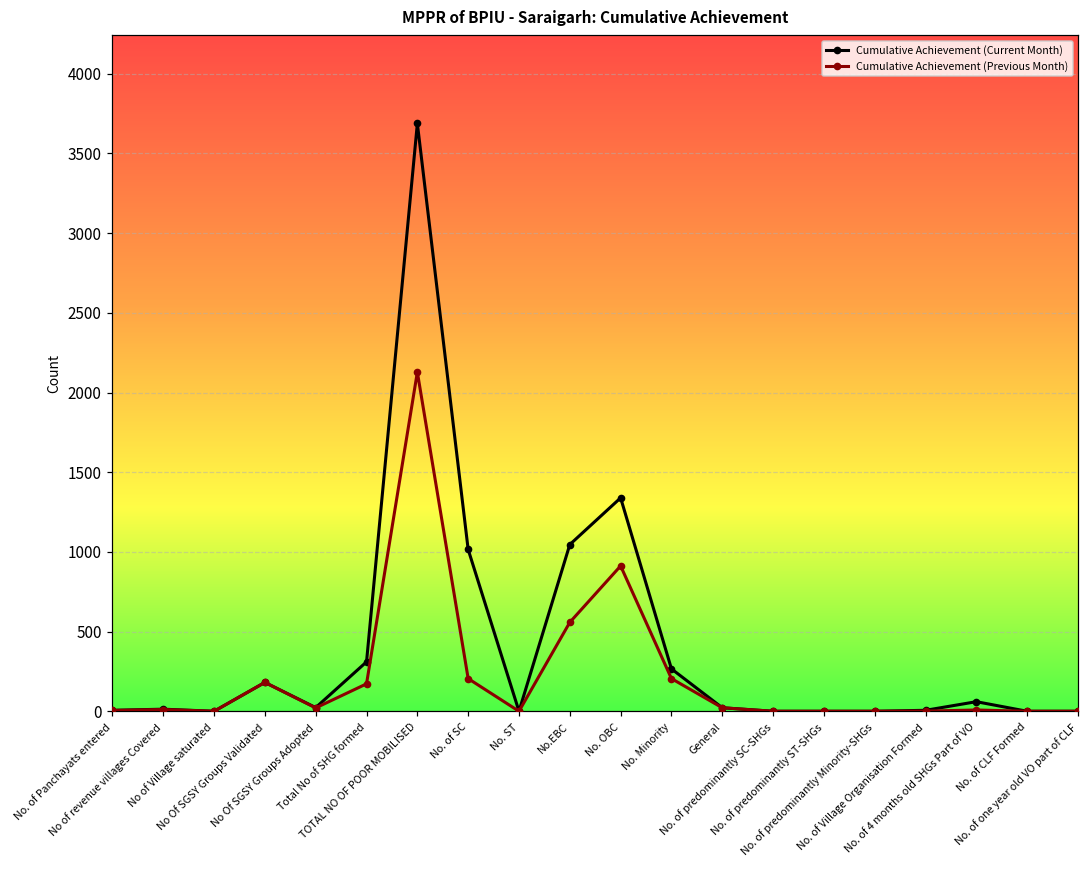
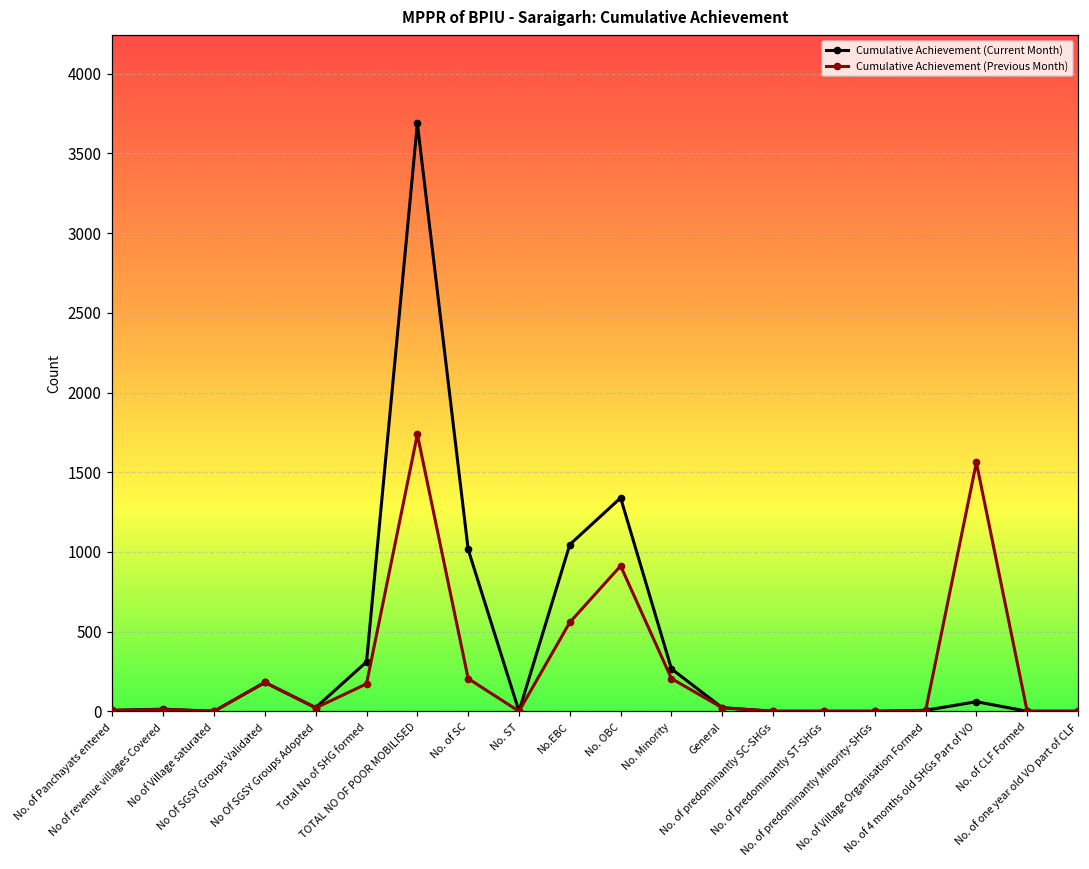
  {
    "Cumulative Achievement (Current Month)": {
      "Total No of SHG formed": 310,
      "TOTAL NO OF POOR MOBILISED": 3690,
      "No. of SC": 1020,
      "No.EBC": 1050,
      "No. OBC": 1340,
      "No. Minority": 270,
      "No. of 4 months old SHGs Part of VO": 60
    },
    "Cumulative Achievement (Previous Month)": {
      "Total No of SHG formed": 170,
-     "TOTAL NO OF POOR MOBILISED": 2130,
+     "TOTAL NO OF POOR MOBILISED": 1740,
      "No. of SC": 210,
      "No.EBC": 560,
      "No. OBC": 910,
      "No. Minority": 210,
-     "No. of 4 months old SHGs Part of VO": 10
+     "No. of 4 months old SHGs Part of VO": 1560
    }
  }
